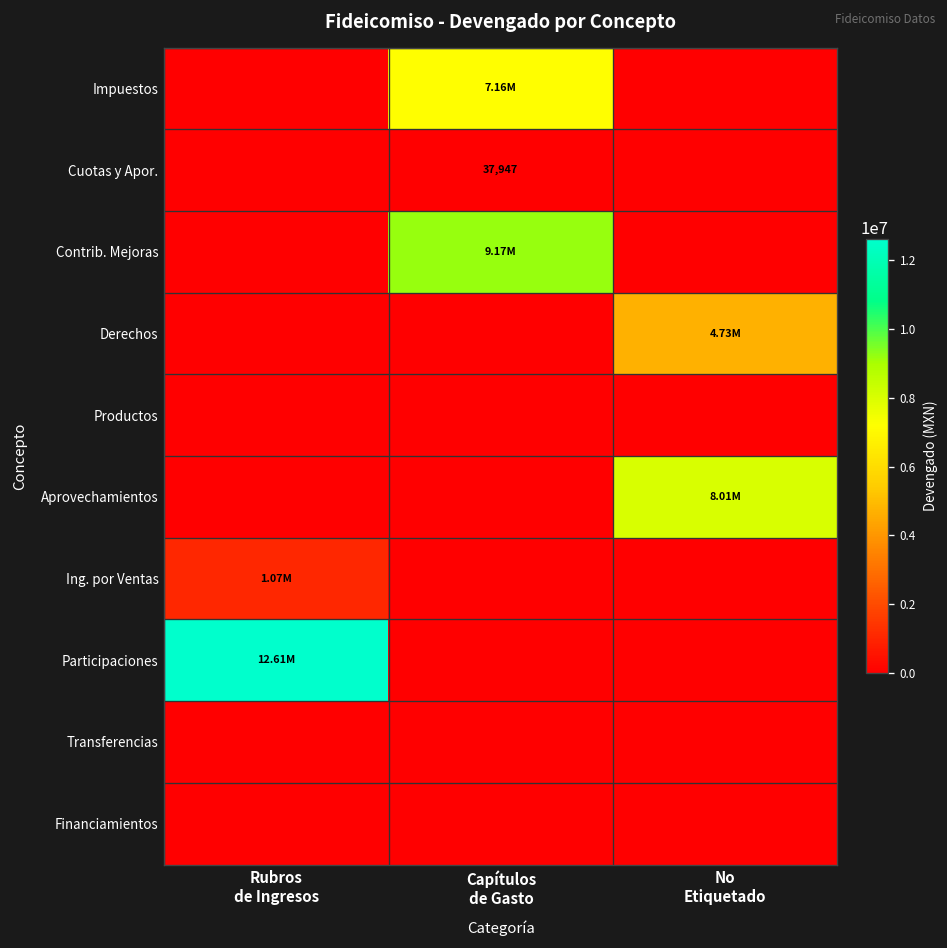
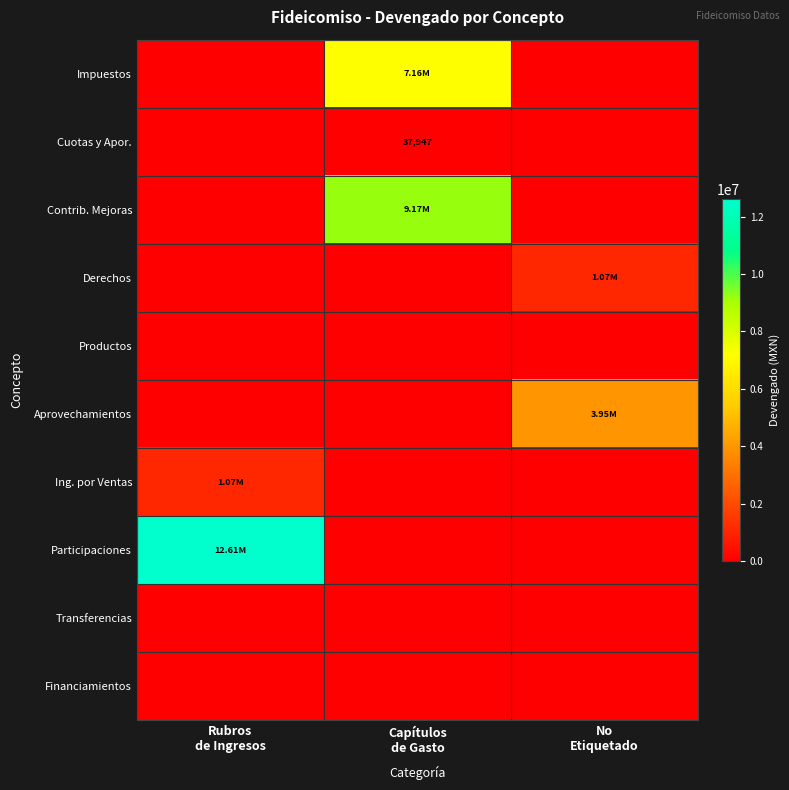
  {
    "Impuestos": {
      "Capítulos de Gasto": "7.16M"
    },
    "Cuotas y Apor.": {
      "Capítulos de Gasto": "37,947"
    },
    "Contrib. Mejoras": {
      "Capítulos de Gasto": "9.17M"
    },
    "Derechos": {
-     "No Etiquetado": "4.73M"
+     "No Etiquetado": "1.07M"
    },
    "Aprovechamientos": {
-     "No Etiquetado": "8.01M"
+     "No Etiquetado": "3.95M"
    },
    "Ing. por Ventas": {
      "Rubros de Ingresos": "1.07M"
    },
    "Participaciones": {
      "Rubros de Ingresos": "12.61M"
    }
  }
